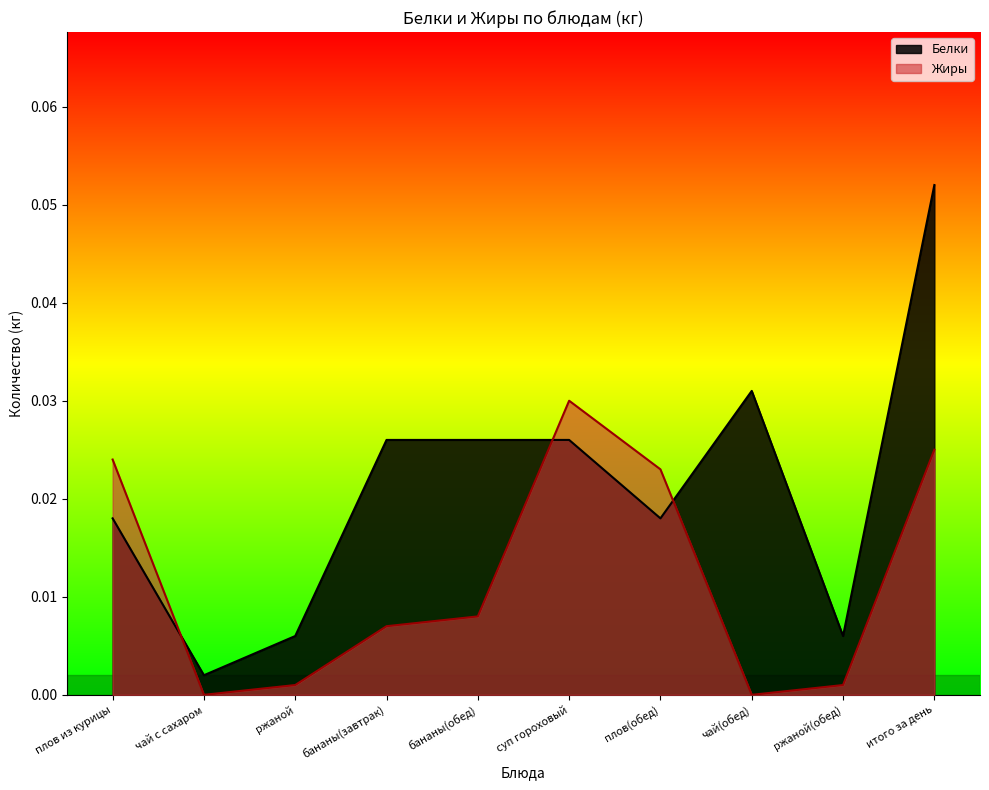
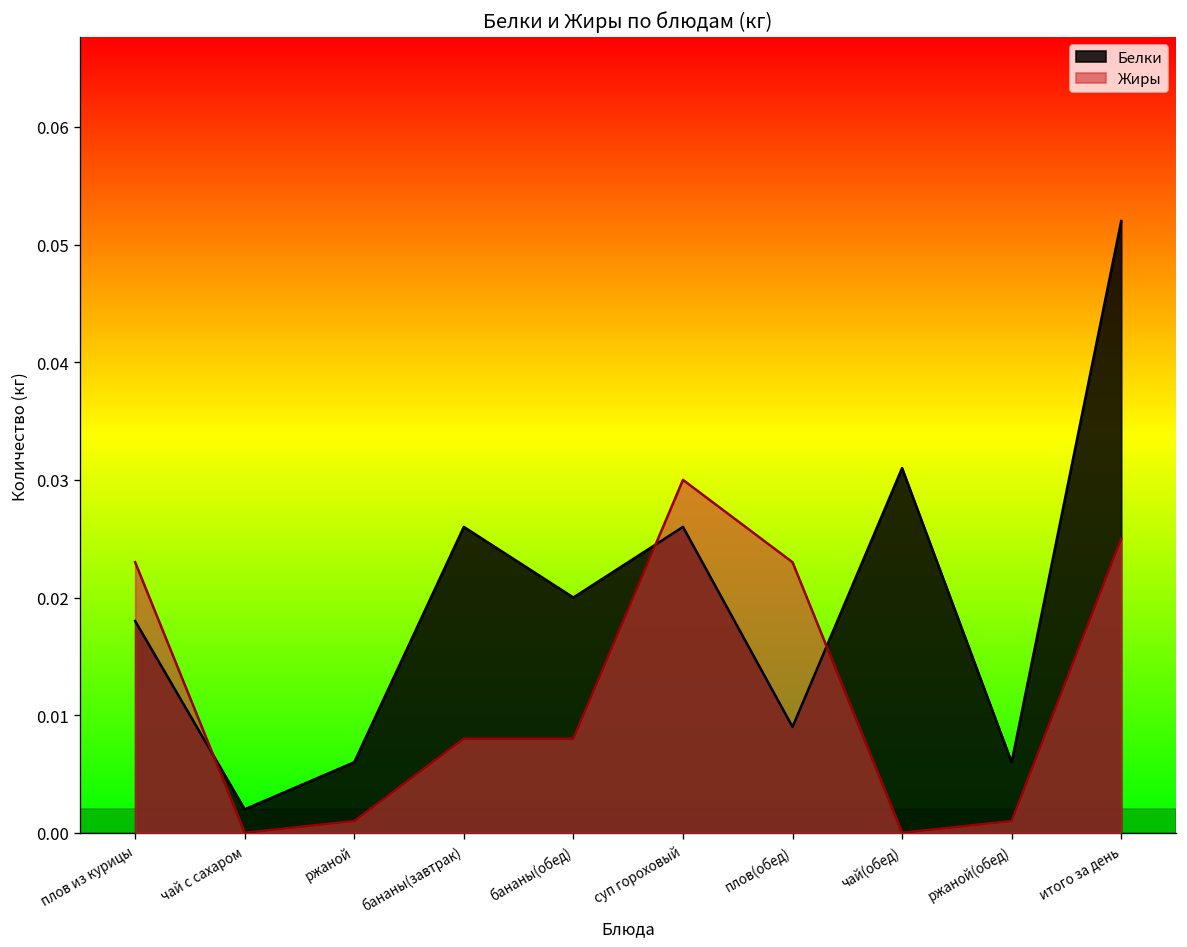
  {
    "Белки": {
      "плов из курицы": 0.018,
      "ржаной": 0.006,
      "бананы(завтрак)": 0.026,
-     "бананы(обед)": 0.026,
+     "бананы(обед)": 0.020,
      "суп гороховый": 0.026,
-     "плов(обед)": 0.018,
+     "плов(обед)": 0.009,
      "чай(обед)": 0.031,
      "ржаной(обед)": 0.006,
      "итого за день": 0.052
    },
    "Жиры": {
-     "плов из курицы": 0.024,
-     "бананы(завтрак)": 0.007,
+     "плов из курицы": 0.023,
+     "бананы(завтрак)": 0.008,
      "бананы(обед)": 0.008,
      "суп гороховый": 0.030,
      "плов(обед)": 0.023,
      "итого за день": 0.025
    }
  }
